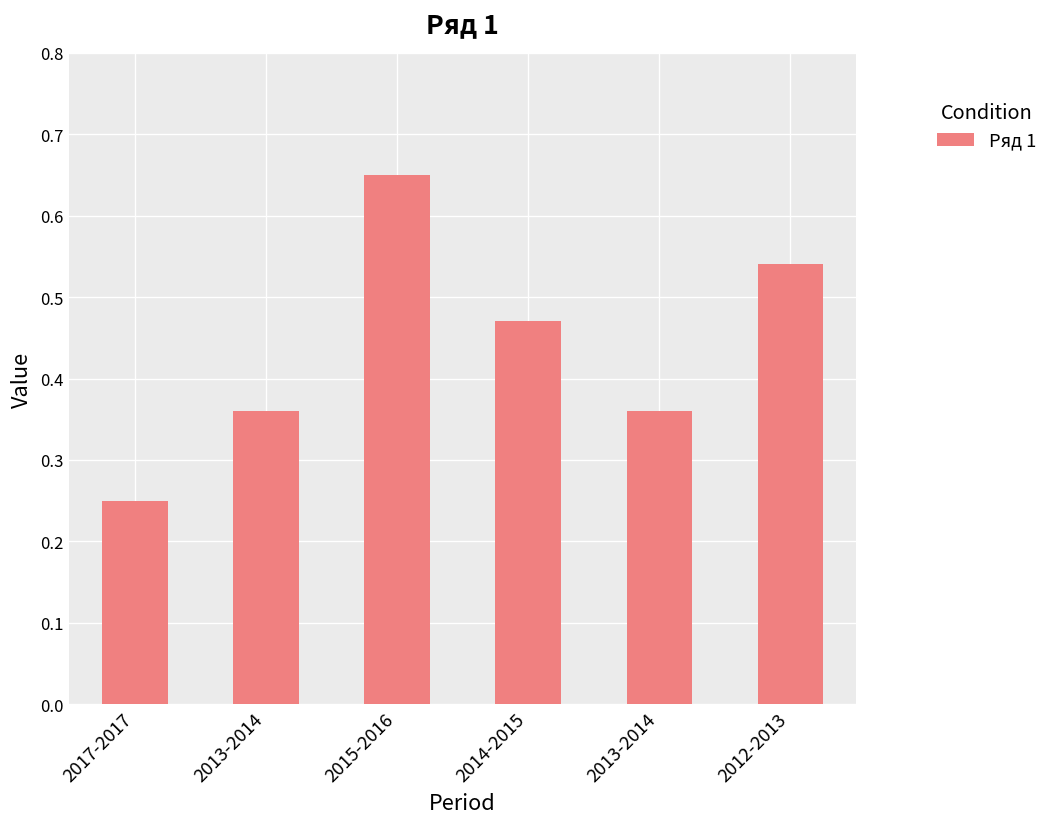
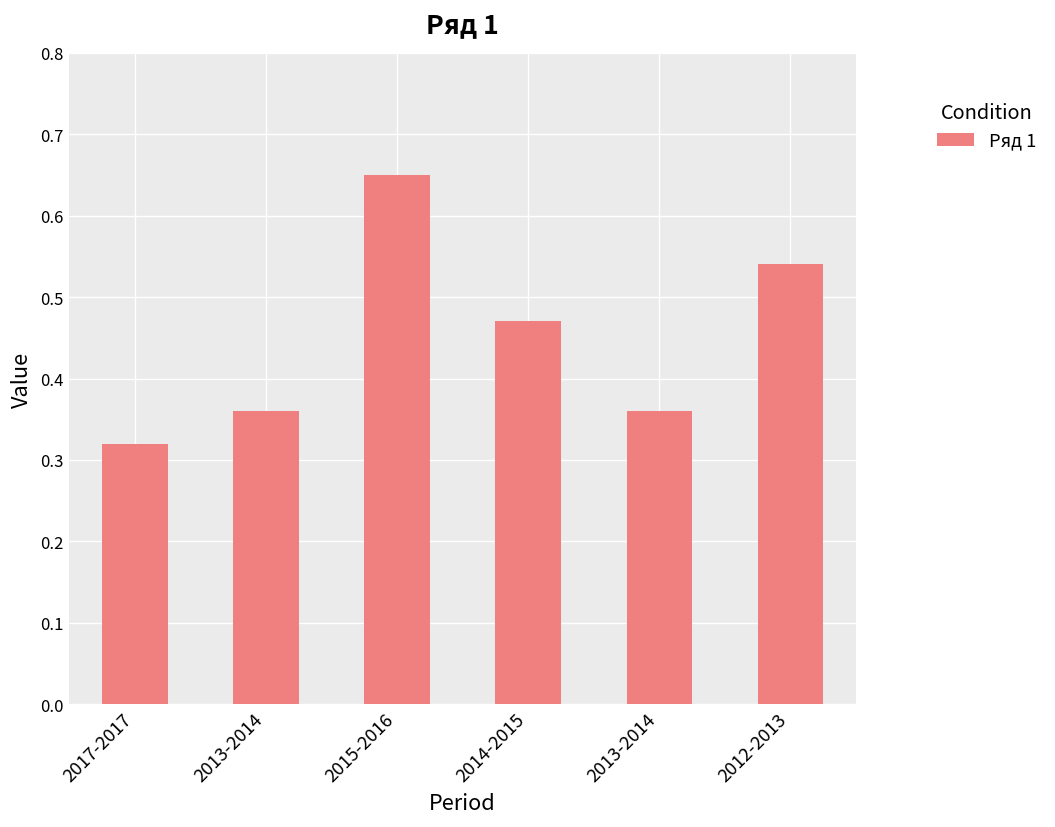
  {
-   "2017-2017": 0.25,
+   "2017-2017": 0.32,
    "2015-2016": 0.65,
    "2014-2015": 0.47,
    "2012-2013": 0.54
  }
